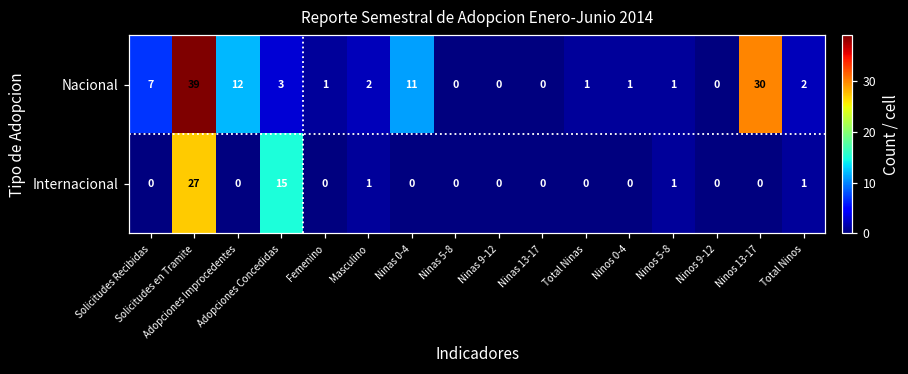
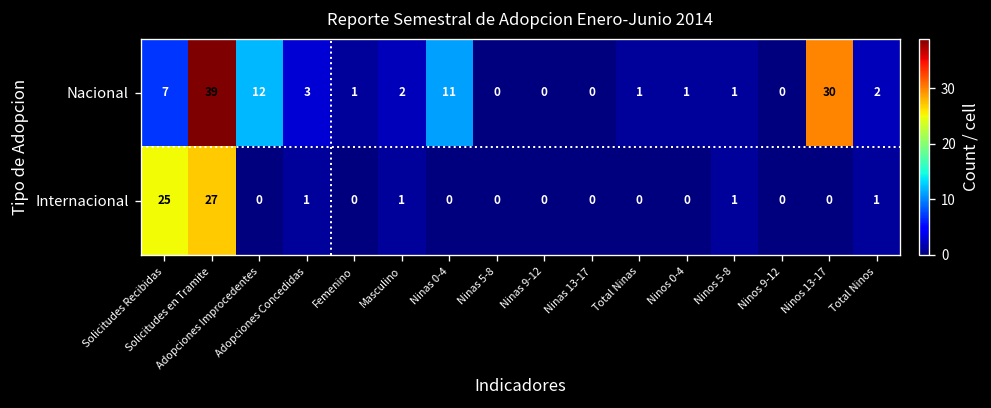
  {
    "Nacional": {
      "Solicitudes Recibidas": 7,
      "Solicitudes en Tramite": 39,
      "Adopciones Improcedentes": 12,
      "Adopciones Concedidas": 3,
      "Femenino": 1,
      "Masculino": 2,
      "Ninas 0-4": 11,
      "Ninas 5-8": 0,
      "Ninas 9-12": 0,
      "Ninas 13-17": 0,
      "Total Ninas": 1,
      "Ninos 0-4": 1,
      "Ninos 5-8": 1,
      "Ninos 9-12": 0,
      "Ninos 13-17": 30,
      "Total Ninos": 2
    },
    "Internacional": {
-     "Solicitudes Recibidas": 0,
+     "Solicitudes Recibidas": 25,
      "Solicitudes en Tramite": 27,
      "Adopciones Improcedentes": 0,
-     "Adopciones Concedidas": 15,
+     "Adopciones Concedidas": 1,
      "Femenino": 0,
      "Masculino": 1,
      "Ninas 0-4": 0,
      "Ninas 5-8": 0,
      "Ninas 9-12": 0,
      "Ninas 13-17": 0,
      "Total Ninas": 0,
      "Ninos 0-4": 0,
      "Ninos 5-8": 1,
      "Ninos 9-12": 0,
      "Ninos 13-17": 0,
      "Total Ninos": 1
    }
  }
